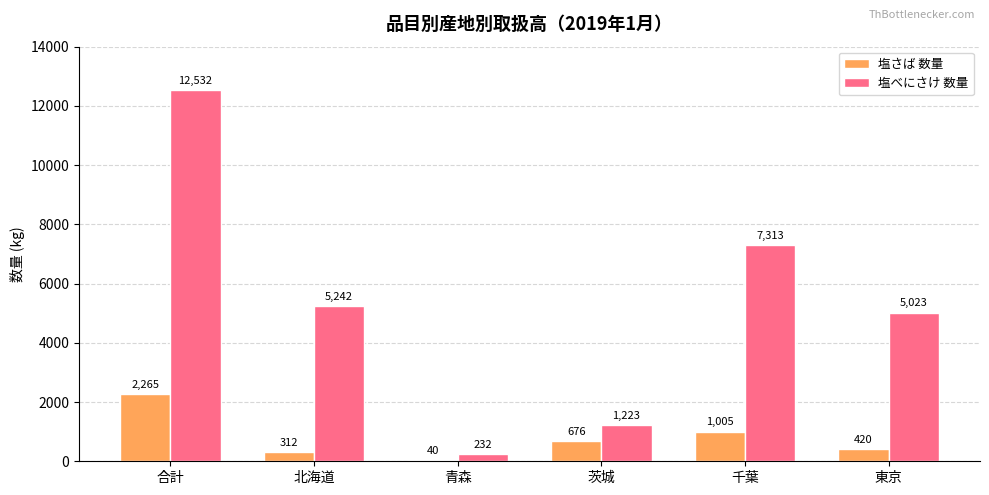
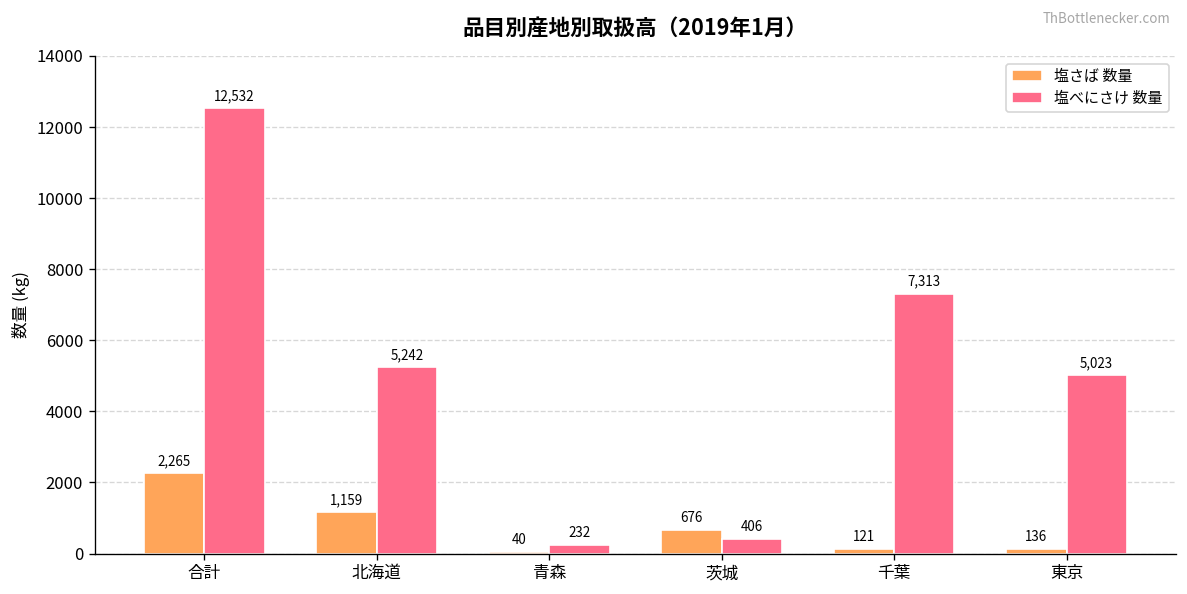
  {
    "塩さば 数量": {
      "合計": "2,265",
-     "北海道": "312",
+     "北海道": "1,159",
      "青森": "40",
      "茨城": "676",
-     "千葉": "1,005",
-     "東京": "420"
+     "千葉": "121",
+     "東京": "136"
    },
    "塩べにさけ 数量": {
      "合計": "12,532",
      "北海道": "5,242",
      "青森": "232",
-     "茨城": "1,223",
+     "茨城": "406",
      "千葉": "7,313",
      "東京": "5,023"
    }
  }
